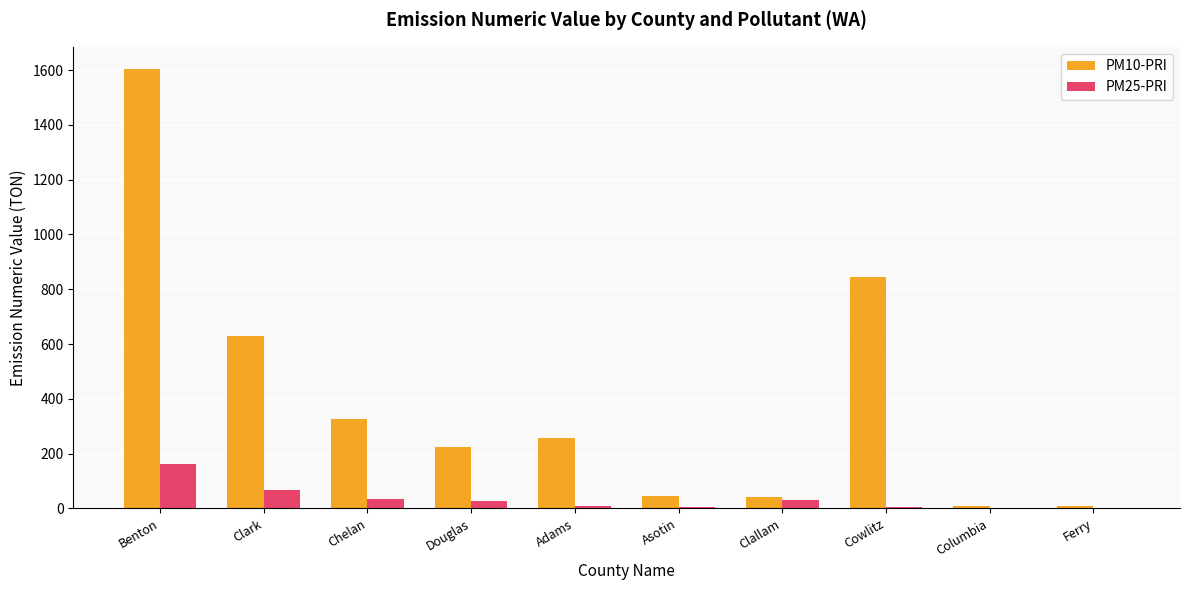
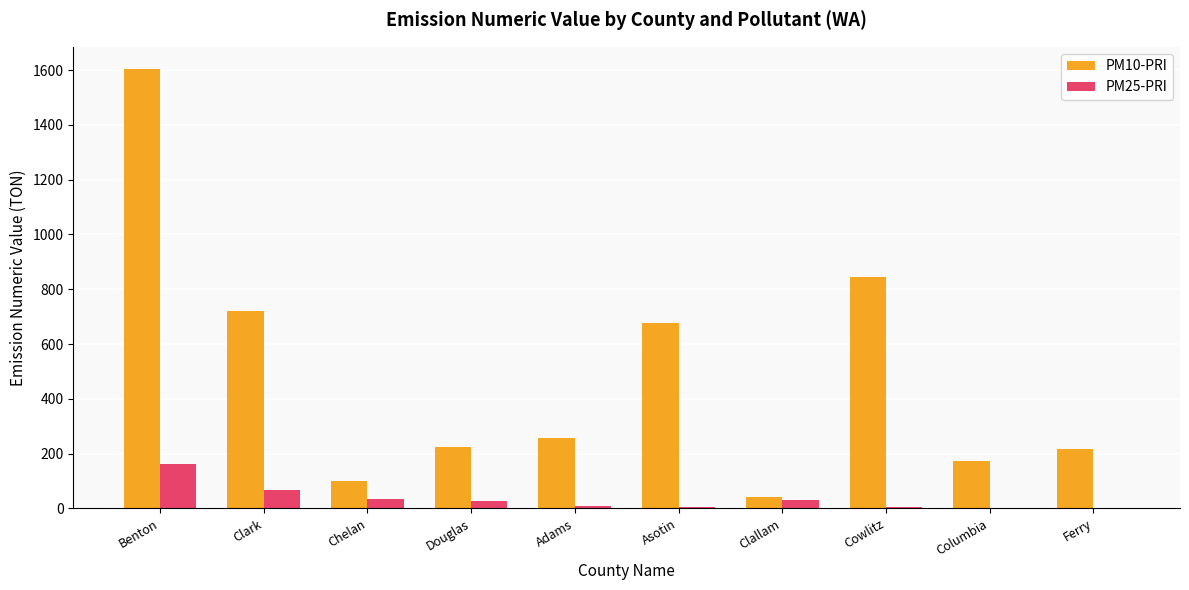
  {
    "PM10-PRI": {
      "Benton": 1600,
-     "Clark": 630,
-     "Chelan": 330,
+     "Clark": 720,
+     "Chelan": 100,
      "Douglas": 230,
      "Adams": 260,
-     "Asotin": 40,
+     "Asotin": 680,
      "Clallam": 40,
      "Cowlitz": 840,
-     "Columbia": 10,
-     "Ferry": 10
+     "Columbia": 170,
+     "Ferry": 220
    },
    "PM25-PRI": {
      "Benton": 160,
      "Clark": 70,
      "Chelan": 30,
      "Douglas": 30,
      "Adams": 10,
      "Clallam": 30
    }
  }
